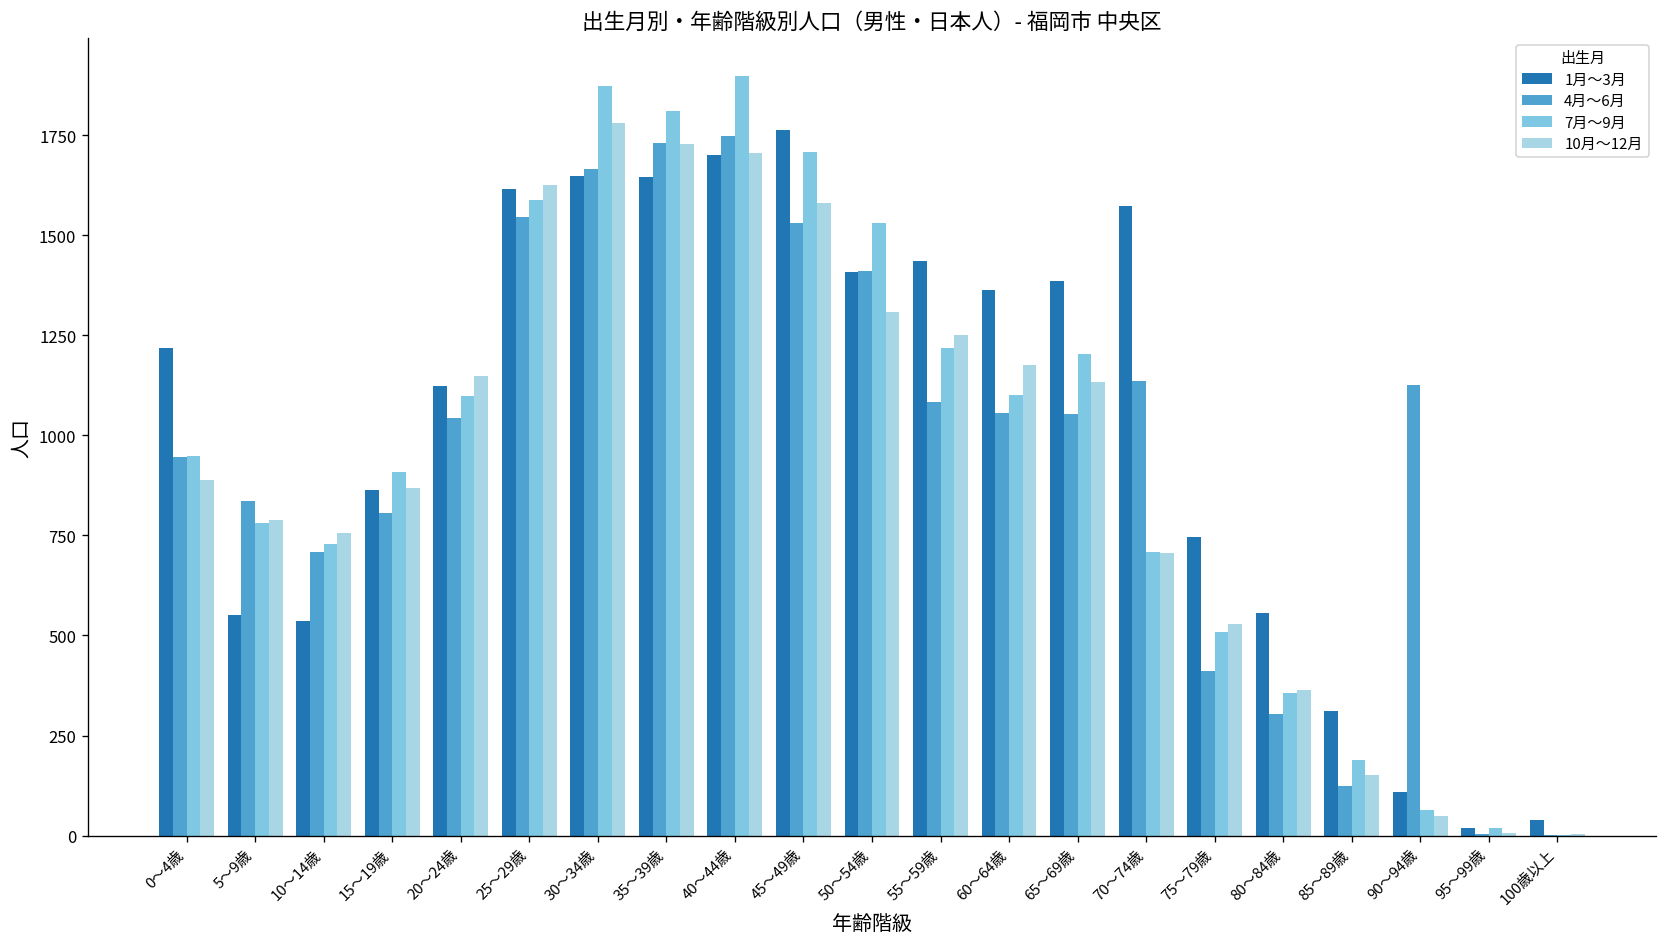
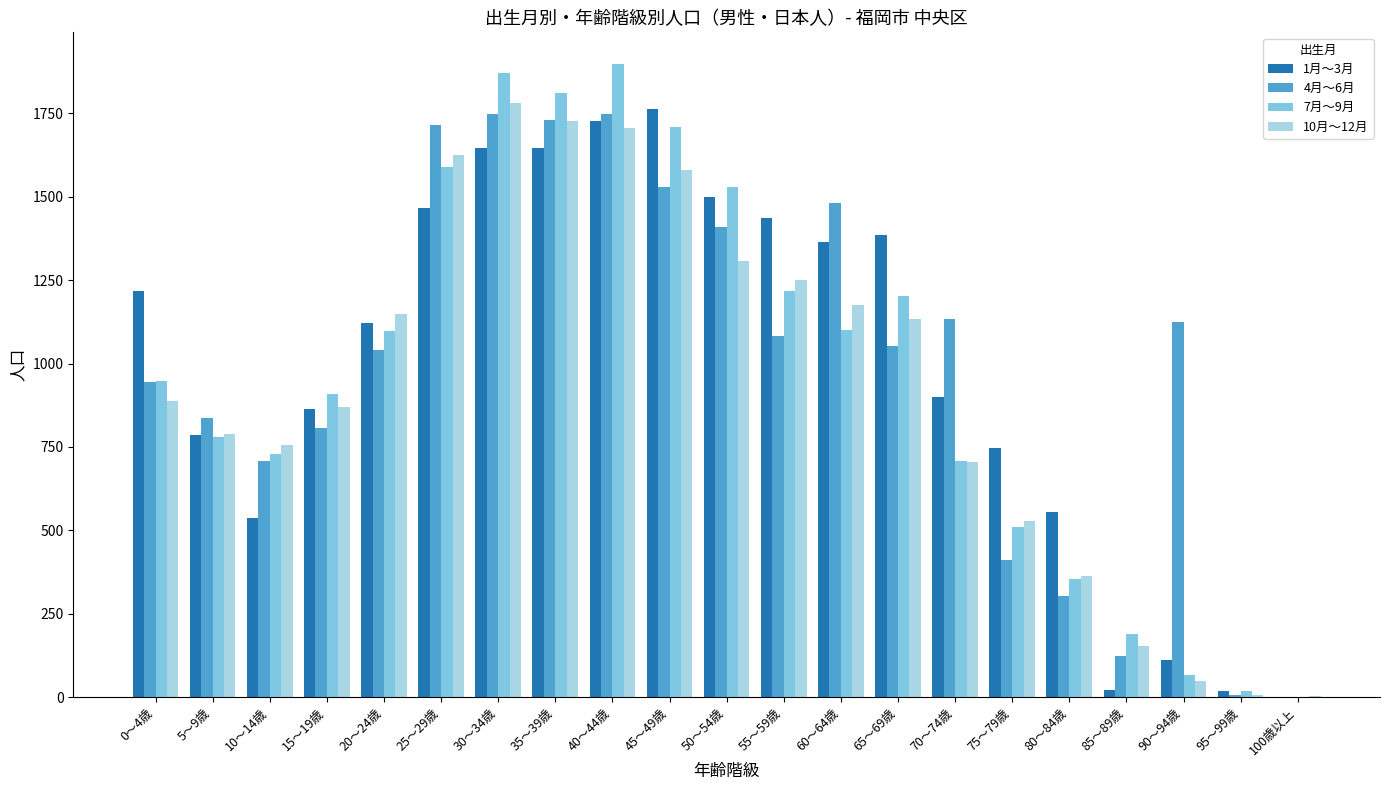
  {
    "1月～3月": {
      "0～4歳": 1220,
-     "5～9歳": 550,
+     "5～9歳": 790,
      "10～14歳": 540,
      "15～19歳": 860,
      "20～24歳": 1120,
-     "25～29歳": 1620,
+     "25～29歳": 1470,
      "30～34歳": 1650,
      "35～39歳": 1650,
-     "40～44歳": 1700,
+     "40～44歳": 1730,
      "45～49歳": 1760,
-     "50～54歳": 1410,
+     "50～54歳": 1500,
      "55～59歳": 1440,
      "60～64歳": 1360,
      "65～69歳": 1390,
-     "70～74歳": 1570,
+     "70～74歳": 900,
      "75～79歳": 750,
      "80～84歳": 560,
-     "85～89歳": 310,
+     "85～89歳": 20,
      "90～94歳": 110,
      "95～99歳": 20,
-     "100歳以上": 40
+     "100歳以上": 0
    },
    "4月～6月": {
      "0～4歳": 950,
      "5～9歳": 840,
      "10～14歳": 710,
      "15～19歳": 810,
      "20～24歳": 1040,
-     "25～29歳": 1550,
-     "30～34歳": 1670,
+     "25～29歳": 1720,
+     "30～34歳": 1750,
      "35～39歳": 1730,
      "40～44歳": 1750,
      "45～49歳": 1530,
      "50～54歳": 1410,
      "55～59歳": 1080,
-     "60～64歳": 1060,
+     "60～64歳": 1480,
      "65～69歳": 1050,
      "70～74歳": 1140,
      "75～79歳": 410,
      "80～84歳": 300,
      "85～89歳": 120,
      "90～94歳": 1130
    }
  }
